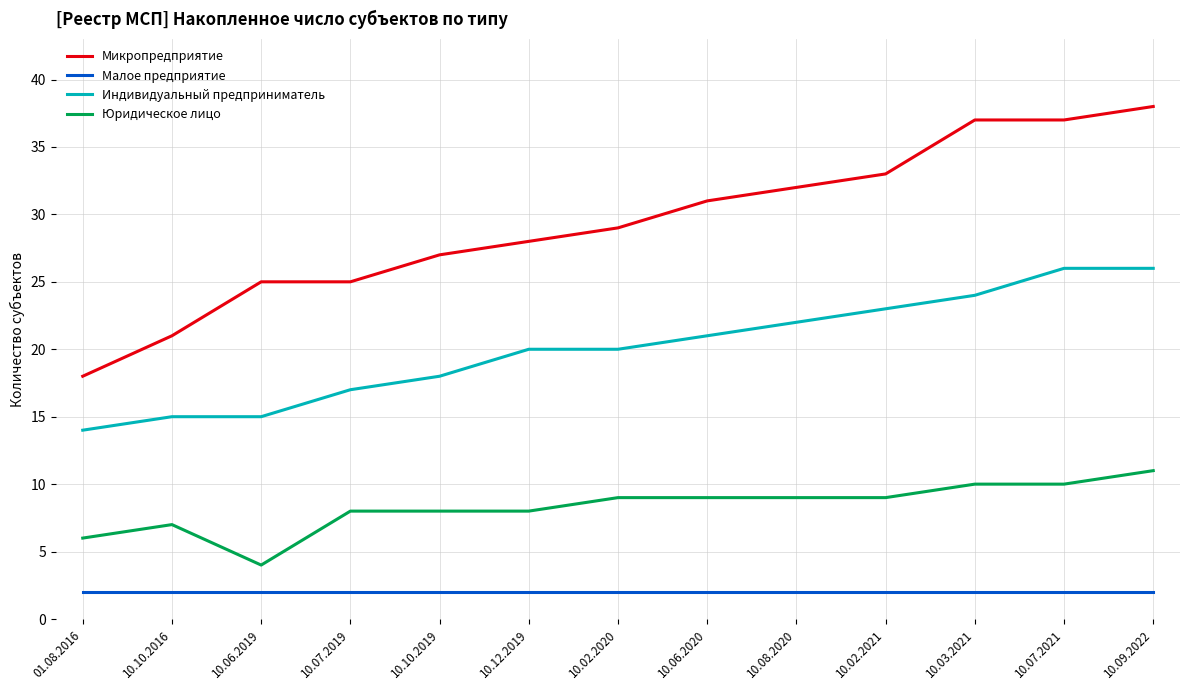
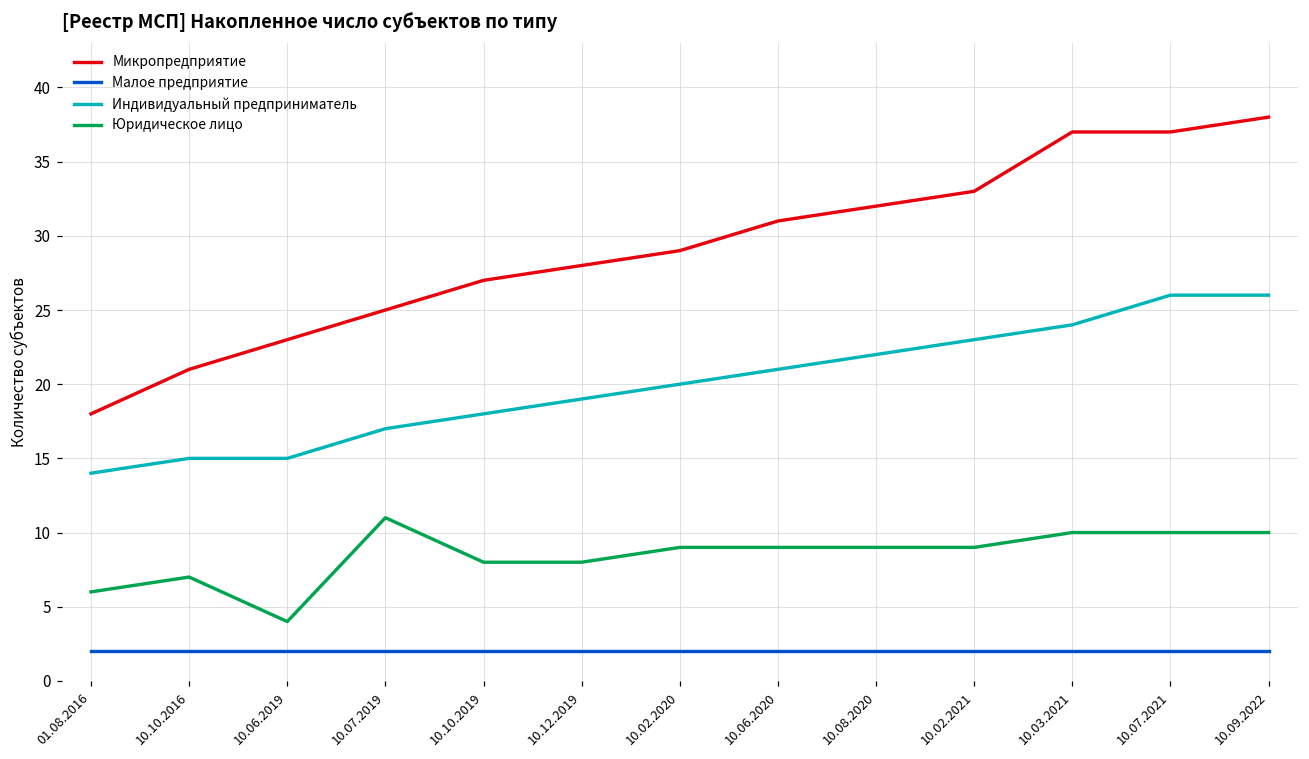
  {
    "Микропредприятие": {
      "01.08.2016": 18,
      "10.10.2016": 21,
-     "10.06.2019": 25,
+     "10.06.2019": 23,
      "10.07.2019": 25,
      "10.10.2019": 27,
      "10.12.2019": 28,
      "10.02.2020": 29,
      "10.06.2020": 31,
      "10.08.2020": 32,
      "10.02.2021": 33,
      "10.03.2021": 37,
      "10.07.2021": 37,
      "10.09.2022": 38
    },
    "Малое предприятие": {
      "01.08.2016": 2,
      "10.10.2016": 2,
      "10.06.2019": 2,
      "10.07.2019": 2,
      "10.10.2019": 2,
      "10.12.2019": 2,
      "10.02.2020": 2,
      "10.06.2020": 2,
      "10.08.2020": 2,
      "10.02.2021": 2,
      "10.03.2021": 2,
      "10.07.2021": 2,
      "10.09.2022": 2
    },
    "Индивидуальный предприниматель": {
      "01.08.2016": 14,
      "10.10.2016": 15,
      "10.06.2019": 15,
      "10.07.2019": 17,
      "10.10.2019": 18,
-     "10.12.2019": 20,
+     "10.12.2019": 19,
      "10.02.2020": 20,
      "10.06.2020": 21,
      "10.08.2020": 22,
      "10.02.2021": 23,
      "10.03.2021": 24,
      "10.07.2021": 26,
      "10.09.2022": 26
    },
    "Юридическое лицо": {
      "01.08.2016": 6,
      "10.10.2016": 7,
      "10.06.2019": 4,
-     "10.07.2019": 8,
+     "10.07.2019": 11,
      "10.10.2019": 8,
      "10.12.2019": 8,
      "10.02.2020": 9,
      "10.06.2020": 9,
      "10.08.2020": 9,
      "10.02.2021": 9,
      "10.03.2021": 10,
      "10.07.2021": 10,
-     "10.09.2022": 11
+     "10.09.2022": 10
    }
  }
